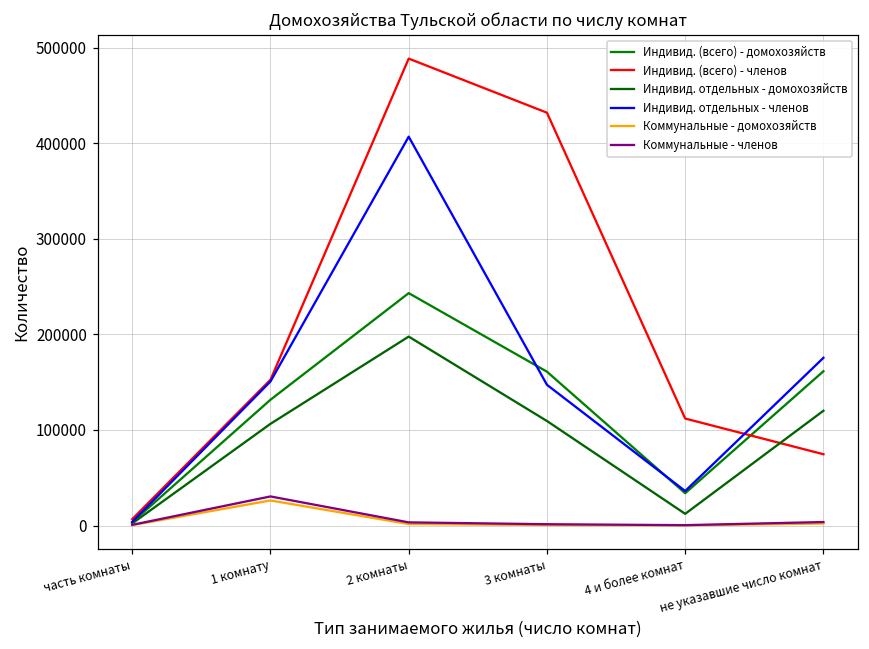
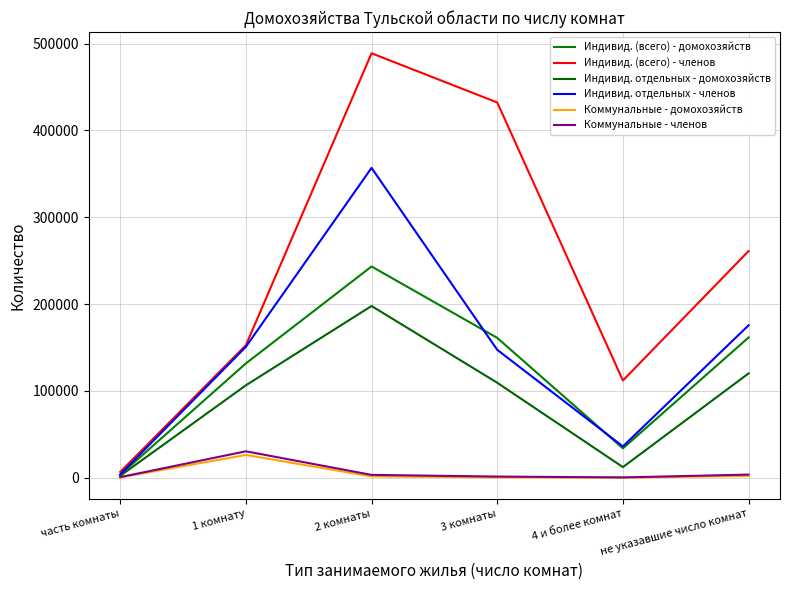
  {
    "Индивид. (всего) - членов": {
      "2 комнаты": 490000,
      "3 комнаты": 430000,
      "4 и более комнат": 110000,
-     "не указавшие число комнат": 70000
+     "не указавшие число комнат": 260000
    },
    "Индивид. отдельных - членов": {
-     "2 комнаты": 410000,
+     "2 комнаты": 360000,
      "3 комнаты": 150000,
      "не указавшие число комнат": 180000
    },
    "Коммунальные - домохозяйств": {
      "1 комнату": 30000
    },
    "Коммунальные - членов": {
      "1 комнату": 30000
    }
  }
